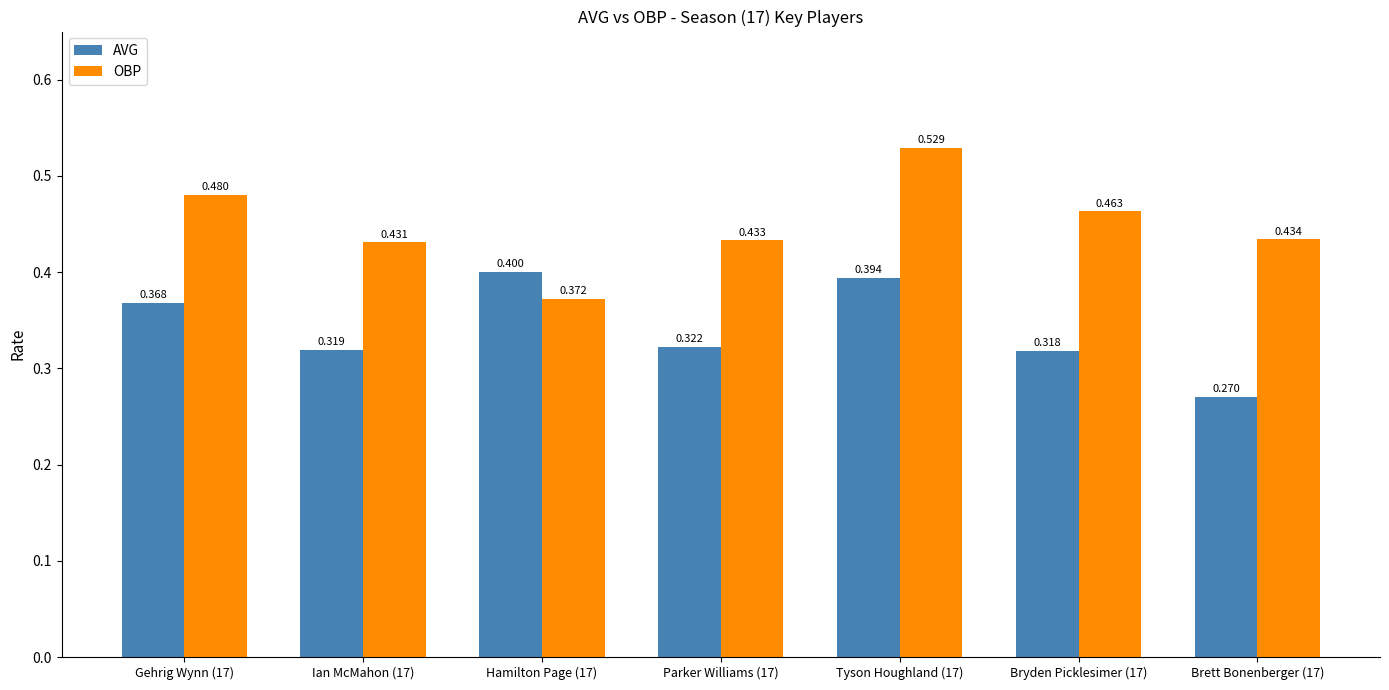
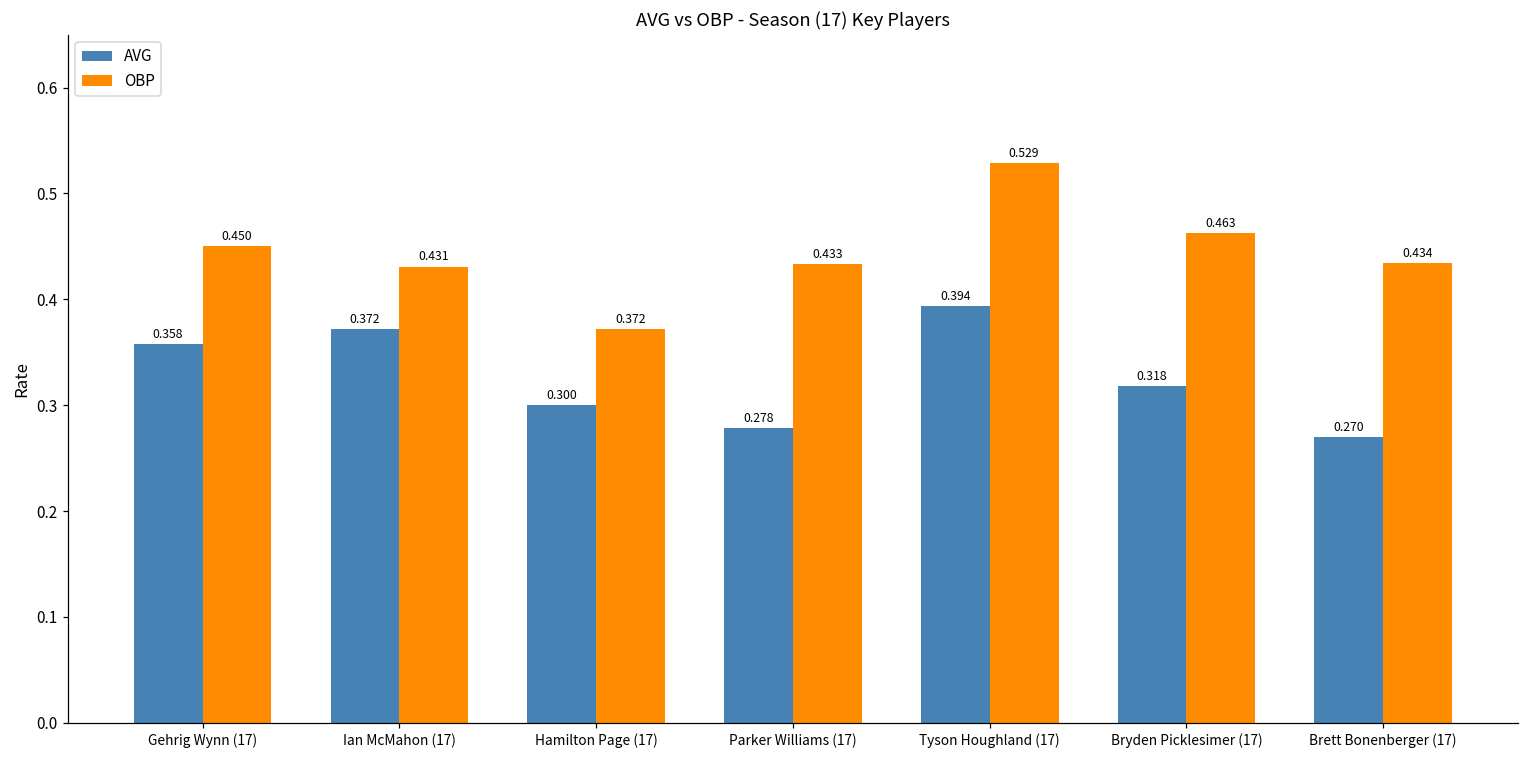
  {
    "AVG": {
-     "Gehrig Wynn (17)": 0.368,
-     "Ian McMahon (17)": 0.319,
-     "Hamilton Page (17)": 0.400,
-     "Parker Williams (17)": 0.322,
+     "Gehrig Wynn (17)": 0.358,
+     "Ian McMahon (17)": 0.372,
+     "Hamilton Page (17)": 0.300,
+     "Parker Williams (17)": 0.278,
      "Tyson Houghland (17)": 0.394,
      "Bryden Picklesimer (17)": 0.318,
      "Brett Bonenberger (17)": 0.270
    },
    "OBP": {
-     "Gehrig Wynn (17)": 0.480,
+     "Gehrig Wynn (17)": 0.450,
      "Ian McMahon (17)": 0.431,
      "Hamilton Page (17)": 0.372,
      "Parker Williams (17)": 0.433,
      "Tyson Houghland (17)": 0.529,
      "Bryden Picklesimer (17)": 0.463,
      "Brett Bonenberger (17)": 0.434
    }
  }
